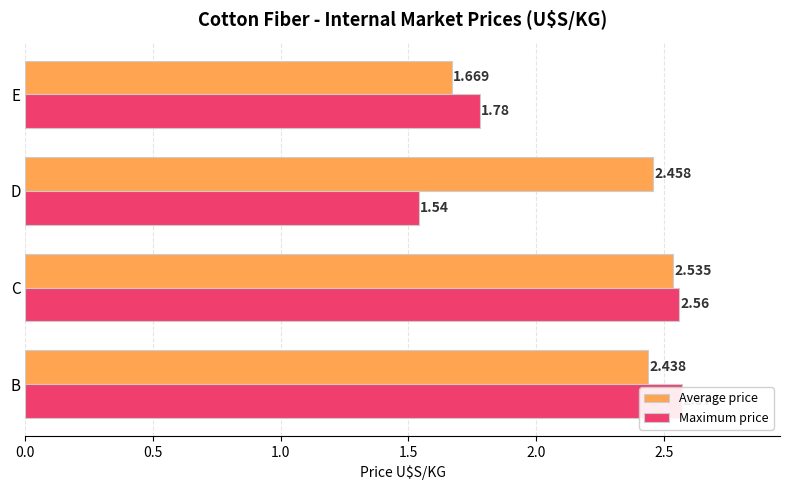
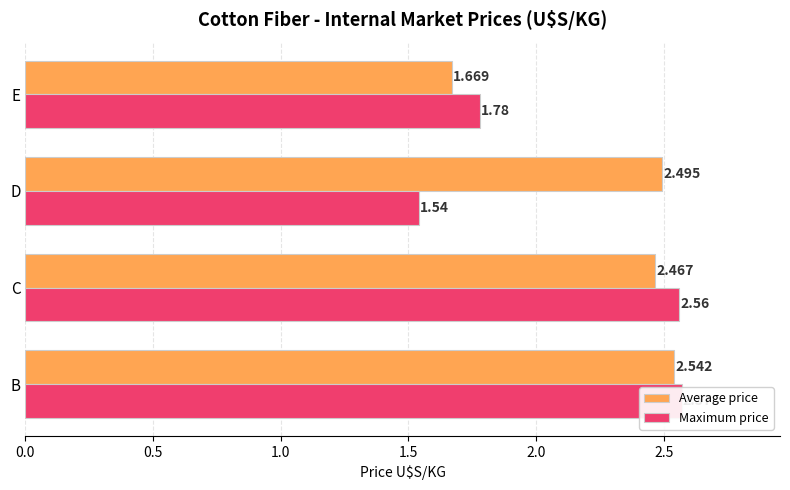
  {
    "Average price": {
      "E": 1.669,
-     "D": 2.458,
-     "C": 2.535,
-     "B": 2.438
+     "D": 2.495,
+     "C": 2.467,
+     "B": 2.542
    },
    "Maximum price": {
      "E": 1.78,
      "D": 1.54,
      "C": 2.56
    }
  }
